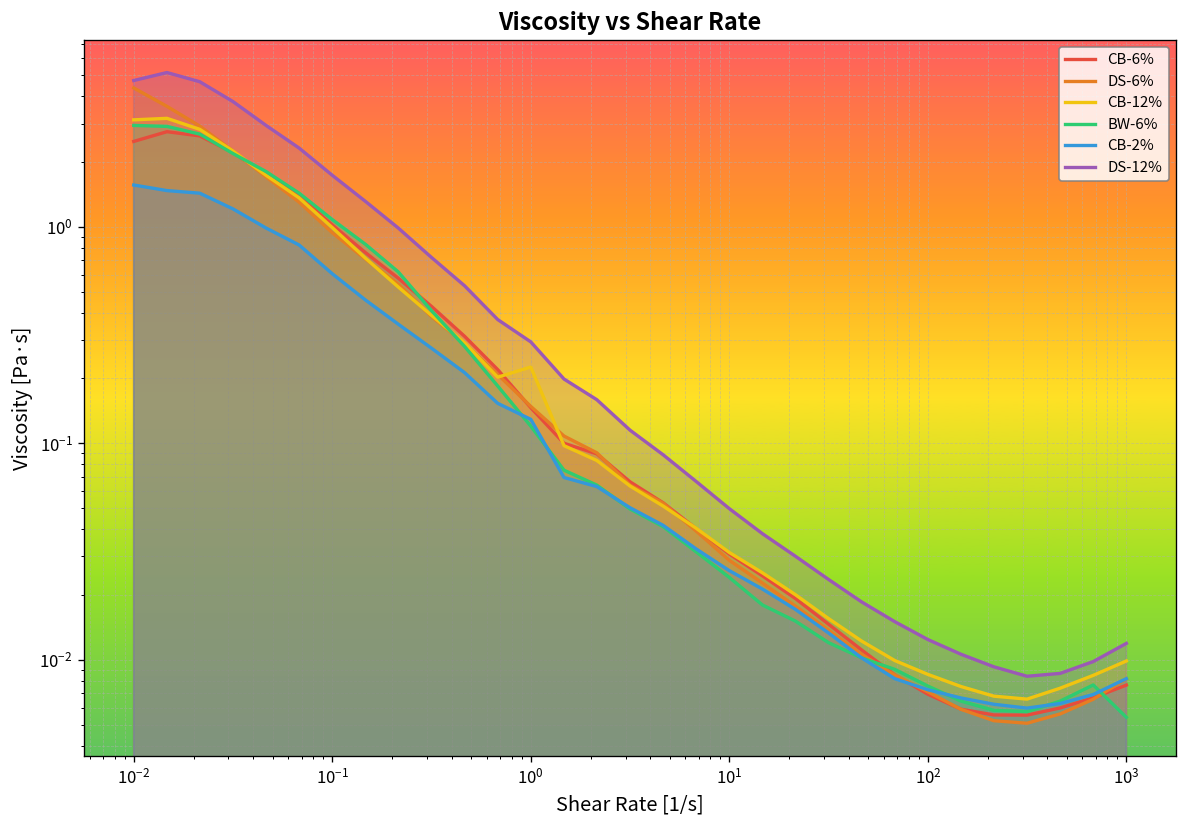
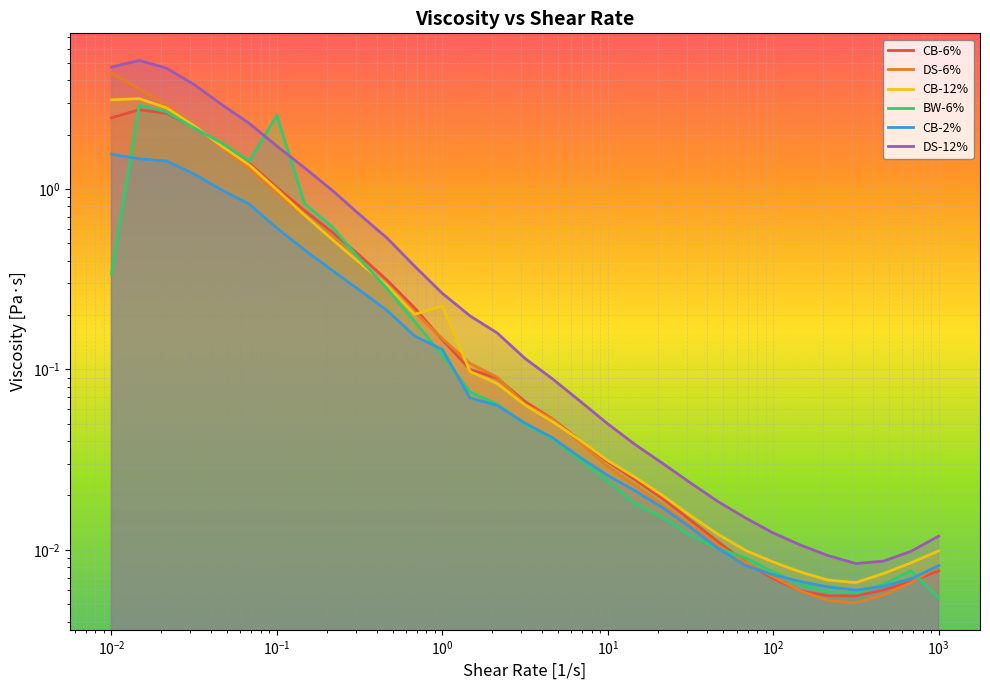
  {
    "CB-12%": {
      "10^-2": 3.1,
      "10^0": 0.23,
      "10^2": 0.009,
      "10^3": 0.01
    },
    "BW-6%": {
-     "10^-2": 2.9,
-     "10^-1": 1.1,
+     "10^-2": 0.34,
+     "10^-1": 2.6,
      "10^0": 0.12,
      "10^1": 0.024,
      "10^2": 0.0076,
      "10^3": 0.0054
    },
    "CB-2%": {
      "10^-2": 1.6,
      "10^-1": 0.61,
      "10^0": 0.13,
      "10^1": 0.026
    },
    "DS-12%": {
      "10^-2": 4.7,
      "10^-1": 1.7,
-     "10^0": 0.29,
+     "10^0": 0.26,
      "10^1": 0.05,
      "10^2": 0.012,
      "10^3": 0.012
    }
  }
